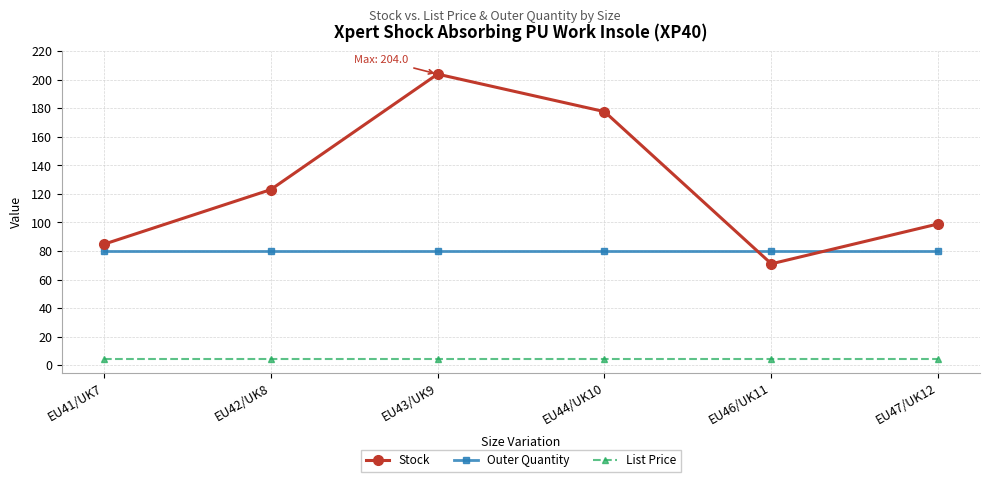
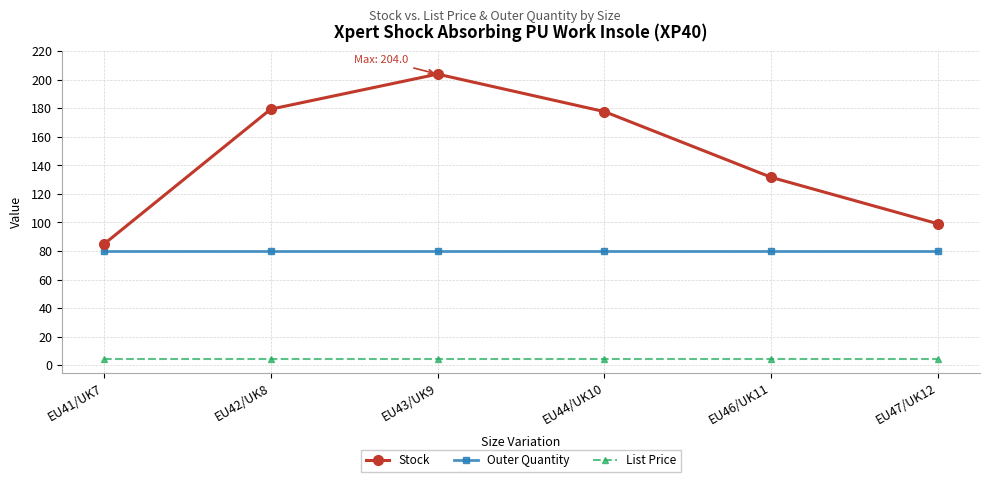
  {
    "Stock": {
      "EU41/UK7": 85,
-     "EU42/UK8": 123,
+     "EU42/UK8": 179,
      "EU44/UK10": 178,
-     "EU46/UK11": 71,
+     "EU46/UK11": 132,
      "EU47/UK12": 99
    },
    "Outer Quantity": {
      "EU41/UK7": 80,
      "EU42/UK8": 80,
      "EU43/UK9": 80,
      "EU44/UK10": 80,
      "EU46/UK11": 80,
      "EU47/UK12": 80
    },
    "List Price": {
      "EU41/UK7": 5,
      "EU42/UK8": 5,
      "EU43/UK9": 5,
      "EU44/UK10": 5,
      "EU46/UK11": 5,
      "EU47/UK12": 5
    }
  }
